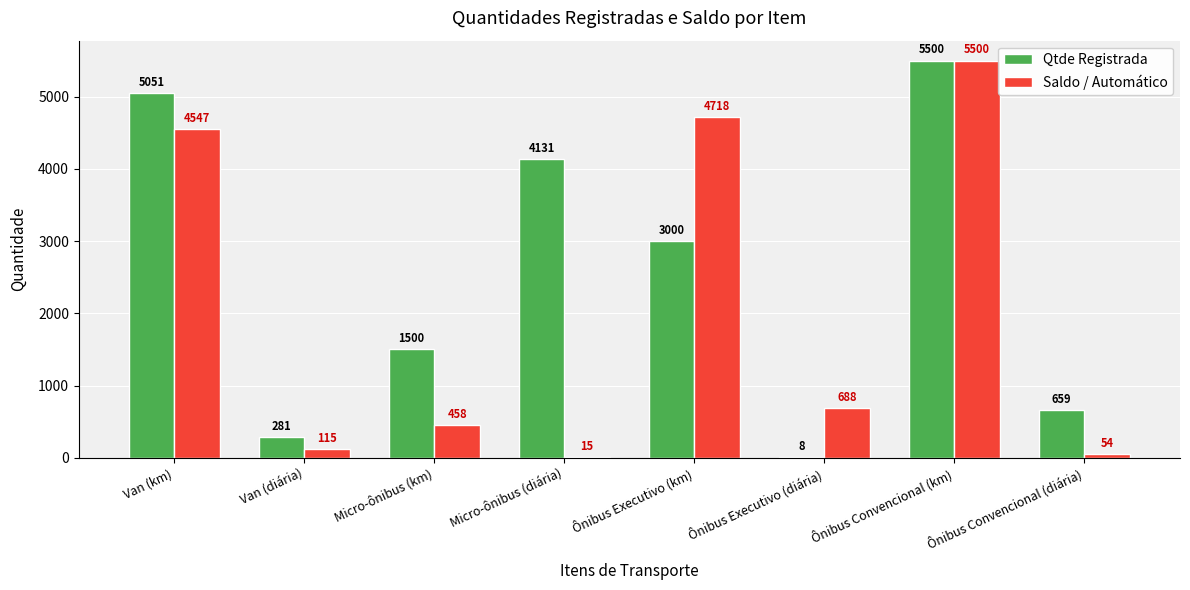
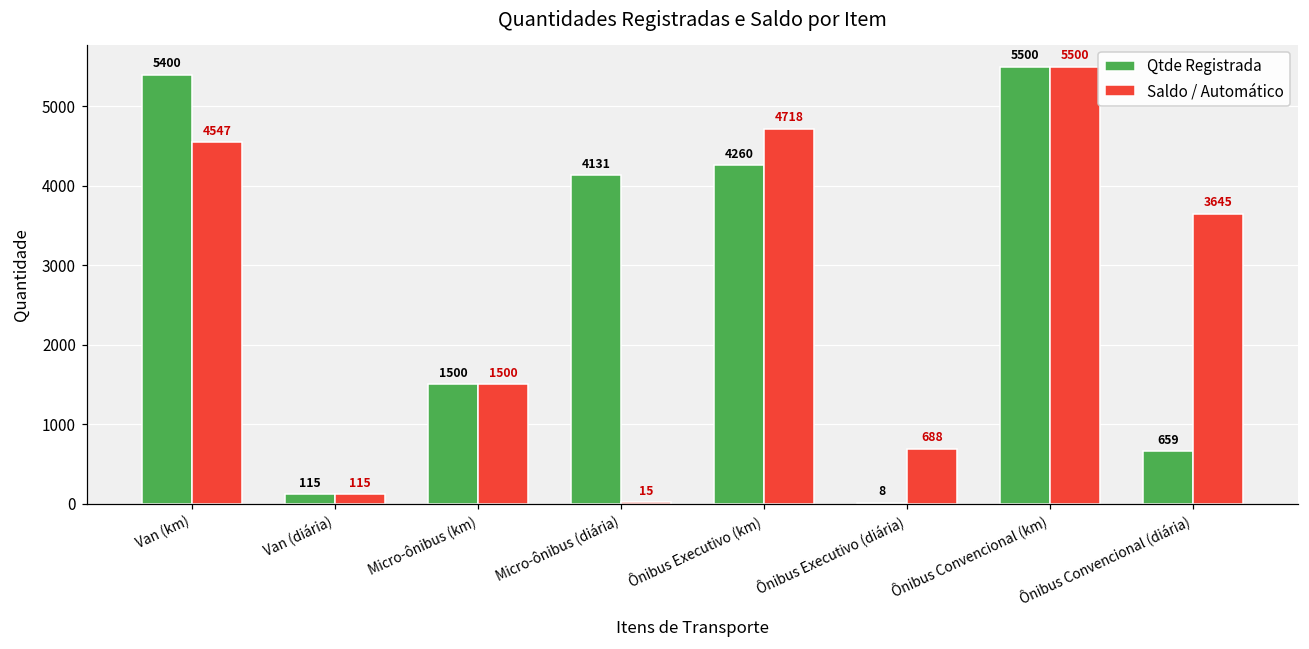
  {
    "Qtde Registrada": {
-     "Van (km)": 5051,
-     "Van (diária)": 281,
+     "Van (km)": 5400,
+     "Van (diária)": 115,
      "Micro-ônibus (km)": 1500,
      "Micro-ônibus (diária)": 4131,
-     "Ônibus Executivo (km)": 3000,
+     "Ônibus Executivo (km)": 4260,
      "Ônibus Executivo (diária)": 8,
      "Ônibus Convencional (km)": 5500,
      "Ônibus Convencional (diária)": 659
    },
    "Saldo / Automático": {
      "Van (km)": 4547,
      "Van (diária)": 115,
-     "Micro-ônibus (km)": 458,
+     "Micro-ônibus (km)": 1500,
      "Micro-ônibus (diária)": 15,
      "Ônibus Executivo (km)": 4718,
      "Ônibus Executivo (diária)": 688,
      "Ônibus Convencional (km)": 5500,
-     "Ônibus Convencional (diária)": 54
+     "Ônibus Convencional (diária)": 3645
    }
  }
